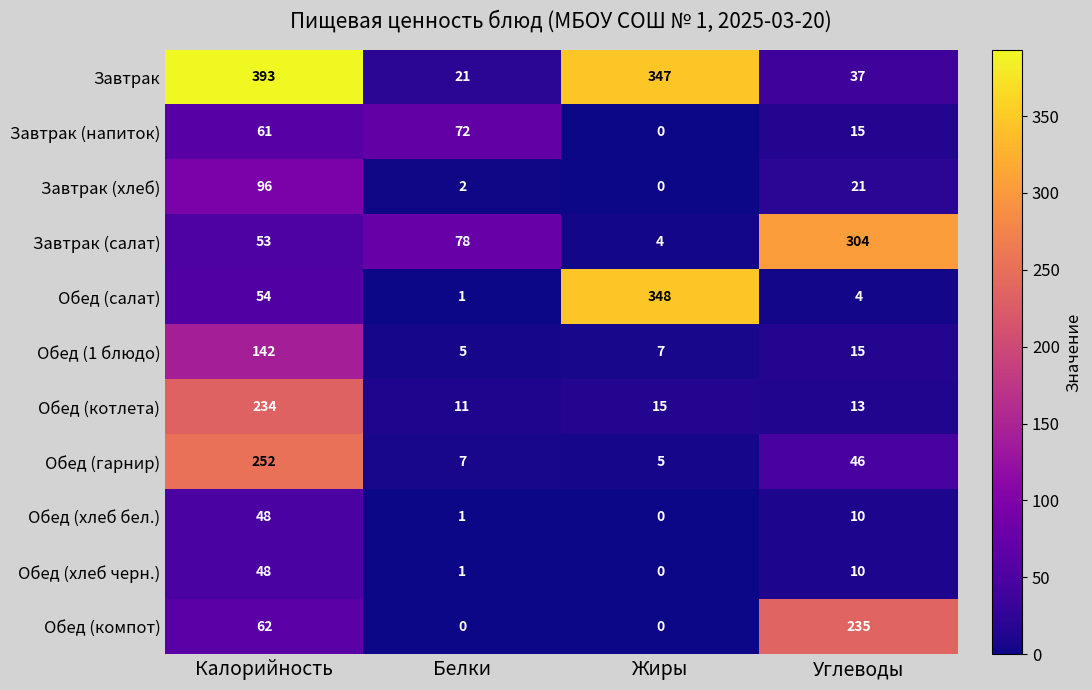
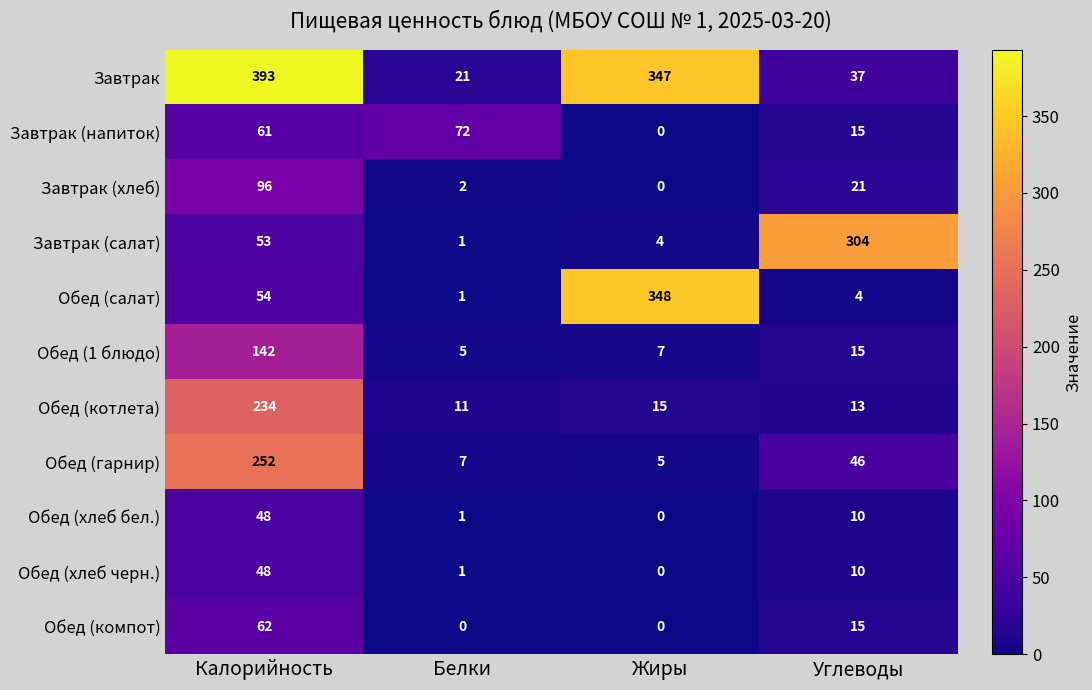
  {
    "Завтрак": {
      "Калорийность": 393,
      "Белки": 21,
      "Жиры": 347,
      "Углеводы": 37
    },
    "Завтрак (напиток)": {
      "Калорийность": 61,
      "Белки": 72,
      "Жиры": 0,
      "Углеводы": 15
    },
    "Завтрак (хлеб)": {
      "Калорийность": 96,
      "Белки": 2,
      "Жиры": 0,
      "Углеводы": 21
    },
    "Завтрак (салат)": {
      "Калорийность": 53,
-     "Белки": 78,
+     "Белки": 1,
      "Жиры": 4,
      "Углеводы": 304
    },
    "Обед (салат)": {
      "Калорийность": 54,
      "Белки": 1,
      "Жиры": 348,
      "Углеводы": 4
    },
    "Обед (1 блюдо)": {
      "Калорийность": 142,
      "Белки": 5,
      "Жиры": 7,
      "Углеводы": 15
    },
    "Обед (котлета)": {
      "Калорийность": 234,
      "Белки": 11,
      "Жиры": 15,
      "Углеводы": 13
    },
    "Обед (гарнир)": {
      "Калорийность": 252,
      "Белки": 7,
      "Жиры": 5,
      "Углеводы": 46
    },
    "Обед (хлеб бел.)": {
      "Калорийность": 48,
      "Белки": 1,
      "Жиры": 0,
      "Углеводы": 10
    },
    "Обед (хлеб черн.)": {
      "Калорийность": 48,
      "Белки": 1,
      "Жиры": 0,
      "Углеводы": 10
    },
    "Обед (компот)": {
      "Калорийность": 62,
      "Белки": 0,
      "Жиры": 0,
-     "Углеводы": 235
+     "Углеводы": 15
    }
  }
